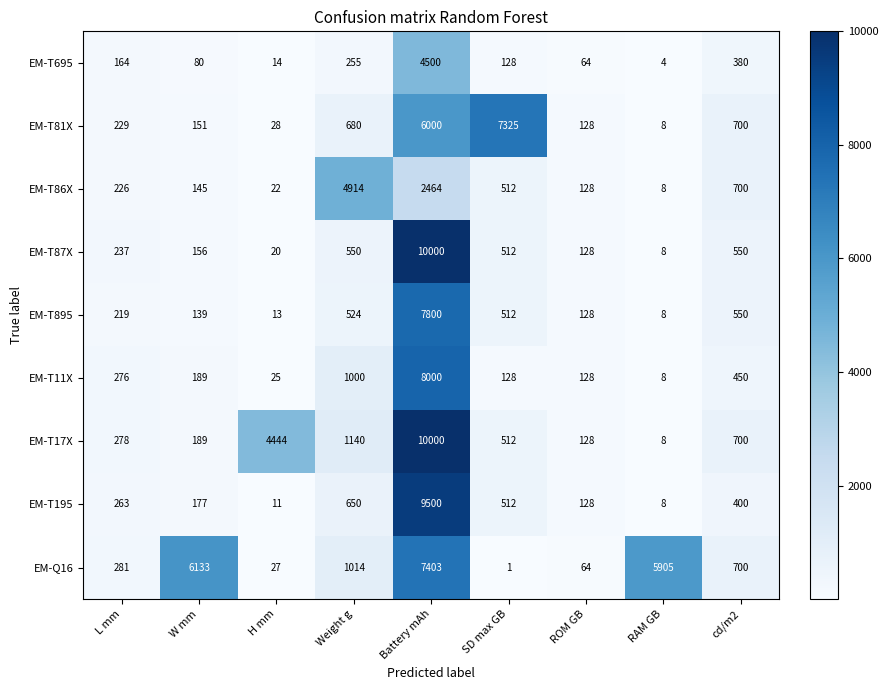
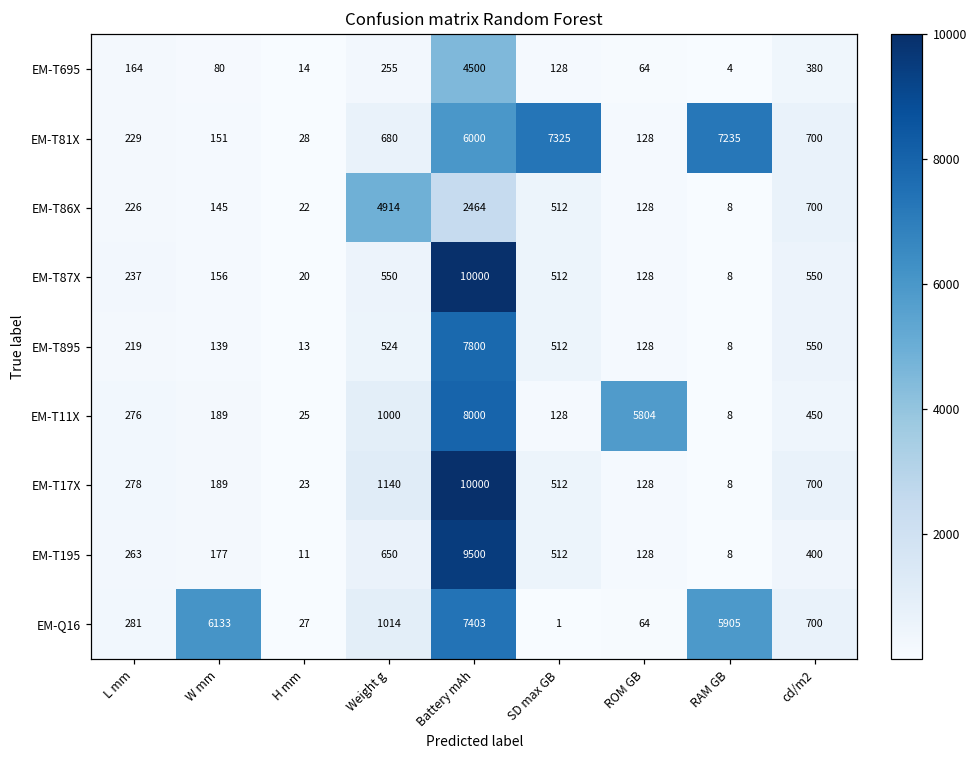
  {
    "EM-T695": {
      "L mm": 164,
      "W mm": 80,
      "H mm": 14,
      "Weight g": 255,
      "Battery mAh": 4500,
      "SD max GB": 128,
      "ROM GB": 64,
      "RAM GB": 4,
      "cd/m2": 380
    },
    "EM-T81X": {
      "L mm": 229,
      "W mm": 151,
      "H mm": 28,
      "Weight g": 680,
      "Battery mAh": 6000,
      "SD max GB": 7325,
      "ROM GB": 128,
-     "RAM GB": 8,
+     "RAM GB": 7235,
      "cd/m2": 700
    },
    "EM-T86X": {
      "L mm": 226,
      "W mm": 145,
      "H mm": 22,
      "Weight g": 4914,
      "Battery mAh": 2464,
      "SD max GB": 512,
      "ROM GB": 128,
      "RAM GB": 8,
      "cd/m2": 700
    },
    "EM-T87X": {
      "L mm": 237,
      "W mm": 156,
      "H mm": 20,
      "Weight g": 550,
      "Battery mAh": 10000,
      "SD max GB": 512,
      "ROM GB": 128,
      "RAM GB": 8,
      "cd/m2": 550
    },
    "EM-T895": {
      "L mm": 219,
      "W mm": 139,
      "H mm": 13,
      "Weight g": 524,
      "Battery mAh": 7800,
      "SD max GB": 512,
      "ROM GB": 128,
      "RAM GB": 8,
      "cd/m2": 550
    },
    "EM-T11X": {
      "L mm": 276,
      "W mm": 189,
      "H mm": 25,
      "Weight g": 1000,
      "Battery mAh": 8000,
      "SD max GB": 128,
-     "ROM GB": 128,
+     "ROM GB": 5804,
      "RAM GB": 8,
      "cd/m2": 450
    },
    "EM-T17X": {
      "L mm": 278,
      "W mm": 189,
-     "H mm": 4444,
+     "H mm": 23,
      "Weight g": 1140,
      "Battery mAh": 10000,
      "SD max GB": 512,
      "ROM GB": 128,
      "RAM GB": 8,
      "cd/m2": 700
    },
    "EM-T195": {
      "L mm": 263,
      "W mm": 177,
      "H mm": 11,
      "Weight g": 650,
      "Battery mAh": 9500,
      "SD max GB": 512,
      "ROM GB": 128,
      "RAM GB": 8,
      "cd/m2": 400
    },
    "EM-Q16": {
      "L mm": 281,
      "W mm": 6133,
      "H mm": 27,
      "Weight g": 1014,
      "Battery mAh": 7403,
      "SD max GB": 1,
      "ROM GB": 64,
      "RAM GB": 5905,
      "cd/m2": 700
    }
  }
